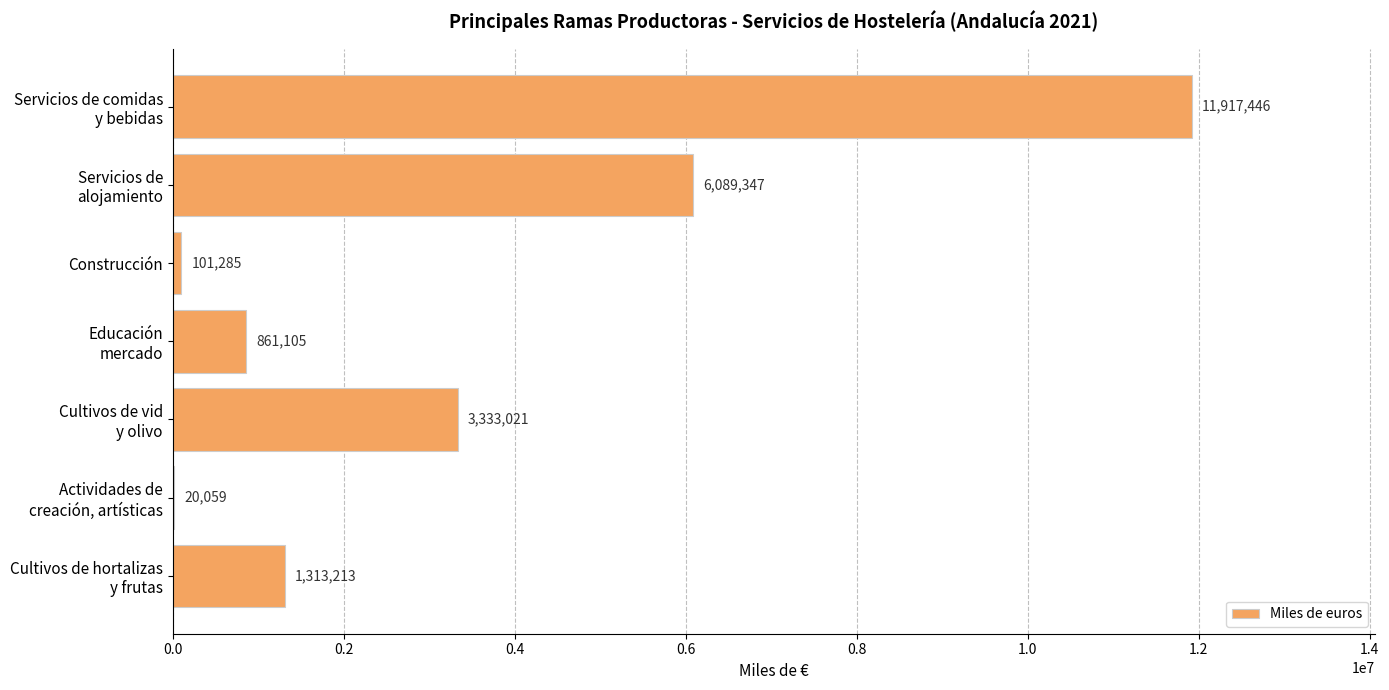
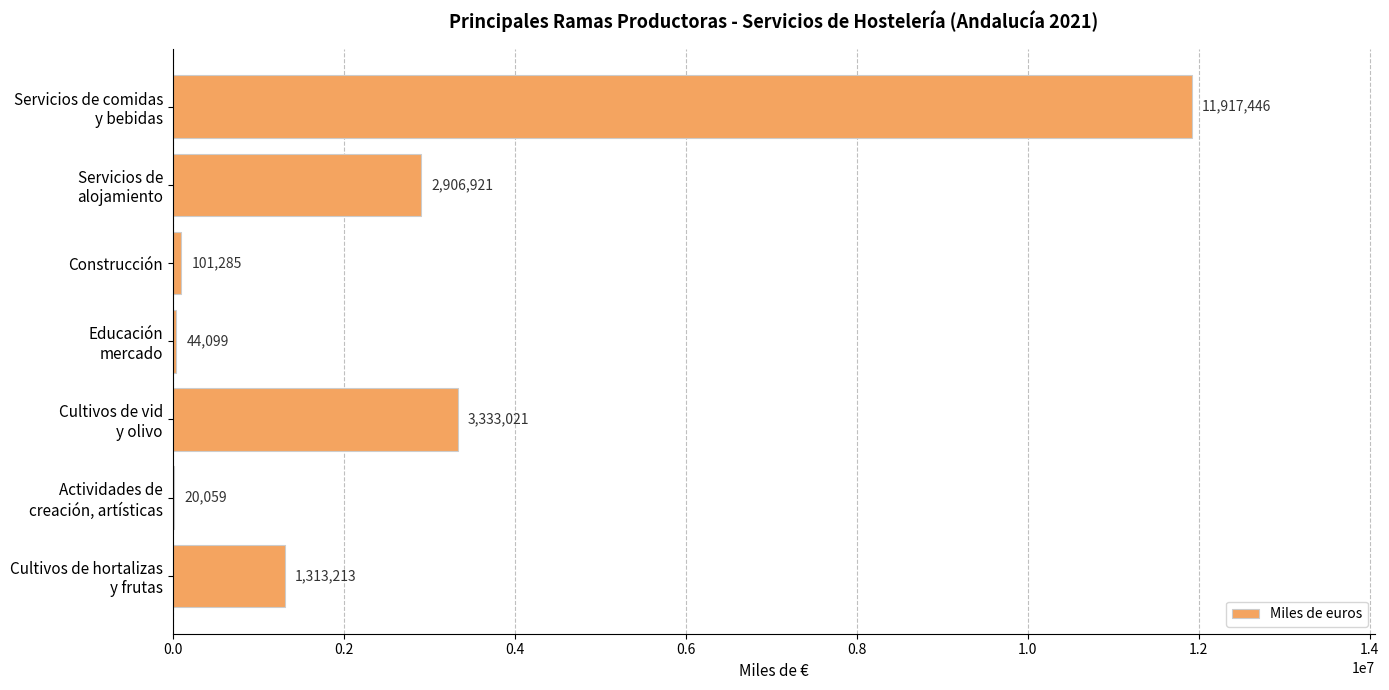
  {
    "Servicios de comidas y bebidas": "11,917,446",
-   "Servicios de alojamiento": "6,089,347",
+   "Servicios de alojamiento": "2,906,921",
    "Construcción": "101,285",
-   "Educación mercado": "861,105",
+   "Educación mercado": "44,099",
    "Cultivos de vid y olivo": "3,333,021",
    "Actividades de creación, artísticas": "20,059",
    "Cultivos de hortalizas y frutas": "1,313,213"
  }
